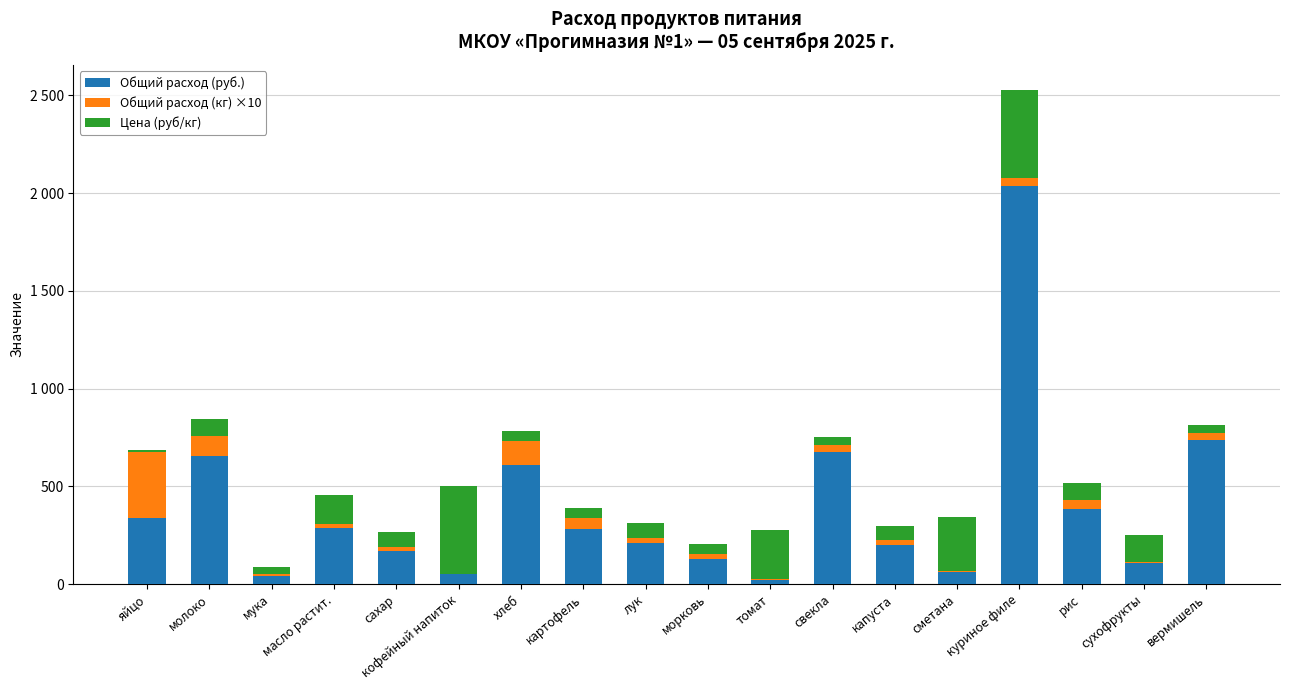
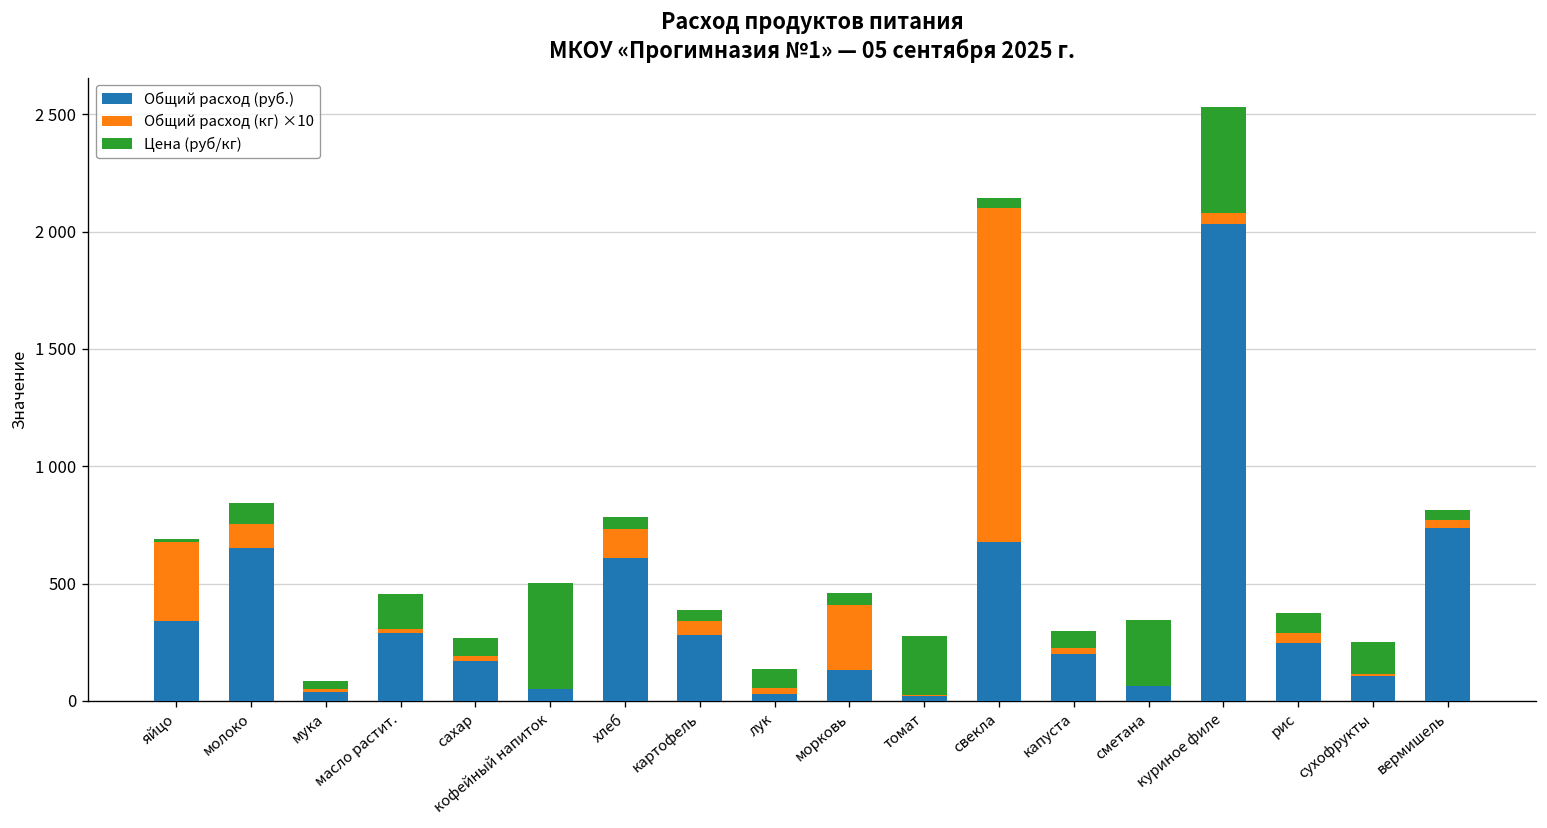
  {
    "Общий расход (руб.)": {
      "яйцо": 340,
      "молоко": 650,
      "мука": 40,
      "масло растит.": 290,
      "сахар": 170,
      "кофейный напиток": 50,
      "хлеб": 610,
      "картофель": 280,
-     "лук": 210,
+     "лук": 30,
      "морковь": 130,
      "томат": 20,
      "свекла": 680,
      "капуста": 200,
      "сметана": 60,
      "куриное филе": 2030,
-     "рис": 380,
+     "рис": 250,
      "сухофрукты": 110,
      "вермишель": 740
    },
    "Общий расход (кг) ×10": {
      "яйцо": 340,
      "молоко": 100,
      "масло растит.": 20,
      "сахар": 20,
      "хлеб": 120,
      "картофель": 60,
      "лук": 30,
-     "морковь": 30,
-     "свекла": 30,
+     "морковь": 280,
+     "свекла": 1420,
      "капуста": 30,
      "куриное филе": 50,
      "рис": 50,
      "вермишель": 30
    },
    "Цена (руб/кг)": {
      "молоко": 90,
      "мука": 40,
      "масло растит.": 150,
      "сахар": 80,
      "кофейный напиток": 450,
      "хлеб": 50,
      "картофель": 50,
      "лук": 80,
      "морковь": 50,
      "томат": 250,
      "свекла": 40,
      "капуста": 70,
      "сметана": 280,
      "куриное филе": 450,
      "рис": 90,
      "сухофрукты": 140,
      "вермишель": 40
    }
  }
